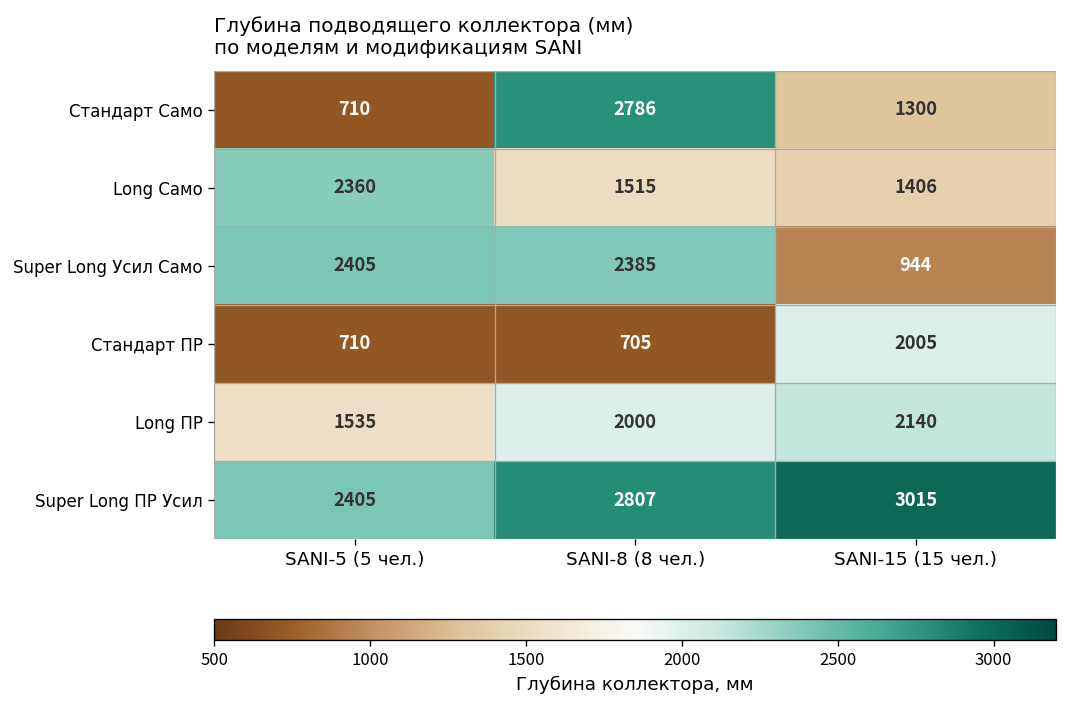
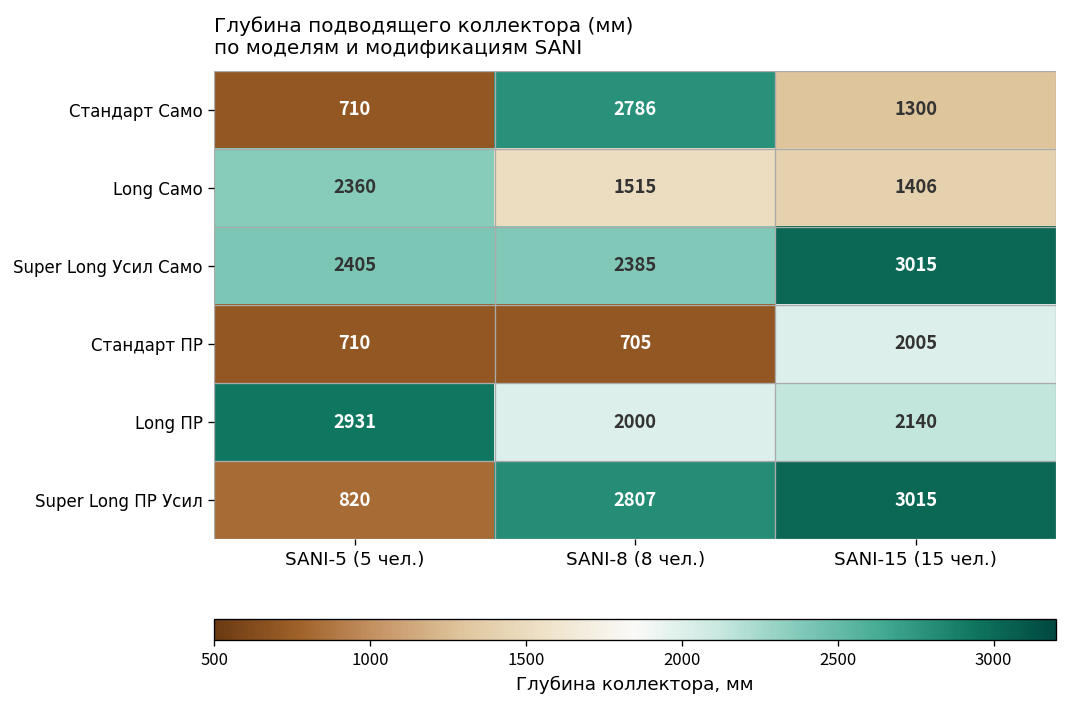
  {
    "Стандарт Само": {
      "SANI-5 (5 чел.)": 710,
      "SANI-8 (8 чел.)": 2786,
      "SANI-15 (15 чел.)": 1300
    },
    "Long Само": {
      "SANI-5 (5 чел.)": 2360,
      "SANI-8 (8 чел.)": 1515,
      "SANI-15 (15 чел.)": 1406
    },
    "Super Long Усил Само": {
      "SANI-5 (5 чел.)": 2405,
      "SANI-8 (8 чел.)": 2385,
-     "SANI-15 (15 чел.)": 944
+     "SANI-15 (15 чел.)": 3015
    },
    "Стандарт ПР": {
      "SANI-5 (5 чел.)": 710,
      "SANI-8 (8 чел.)": 705,
      "SANI-15 (15 чел.)": 2005
    },
    "Long ПР": {
-     "SANI-5 (5 чел.)": 1535,
+     "SANI-5 (5 чел.)": 2931,
      "SANI-8 (8 чел.)": 2000,
      "SANI-15 (15 чел.)": 2140
    },
    "Super Long ПР Усил": {
-     "SANI-5 (5 чел.)": 2405,
+     "SANI-5 (5 чел.)": 820,
      "SANI-8 (8 чел.)": 2807,
      "SANI-15 (15 чел.)": 3015
    }
  }
